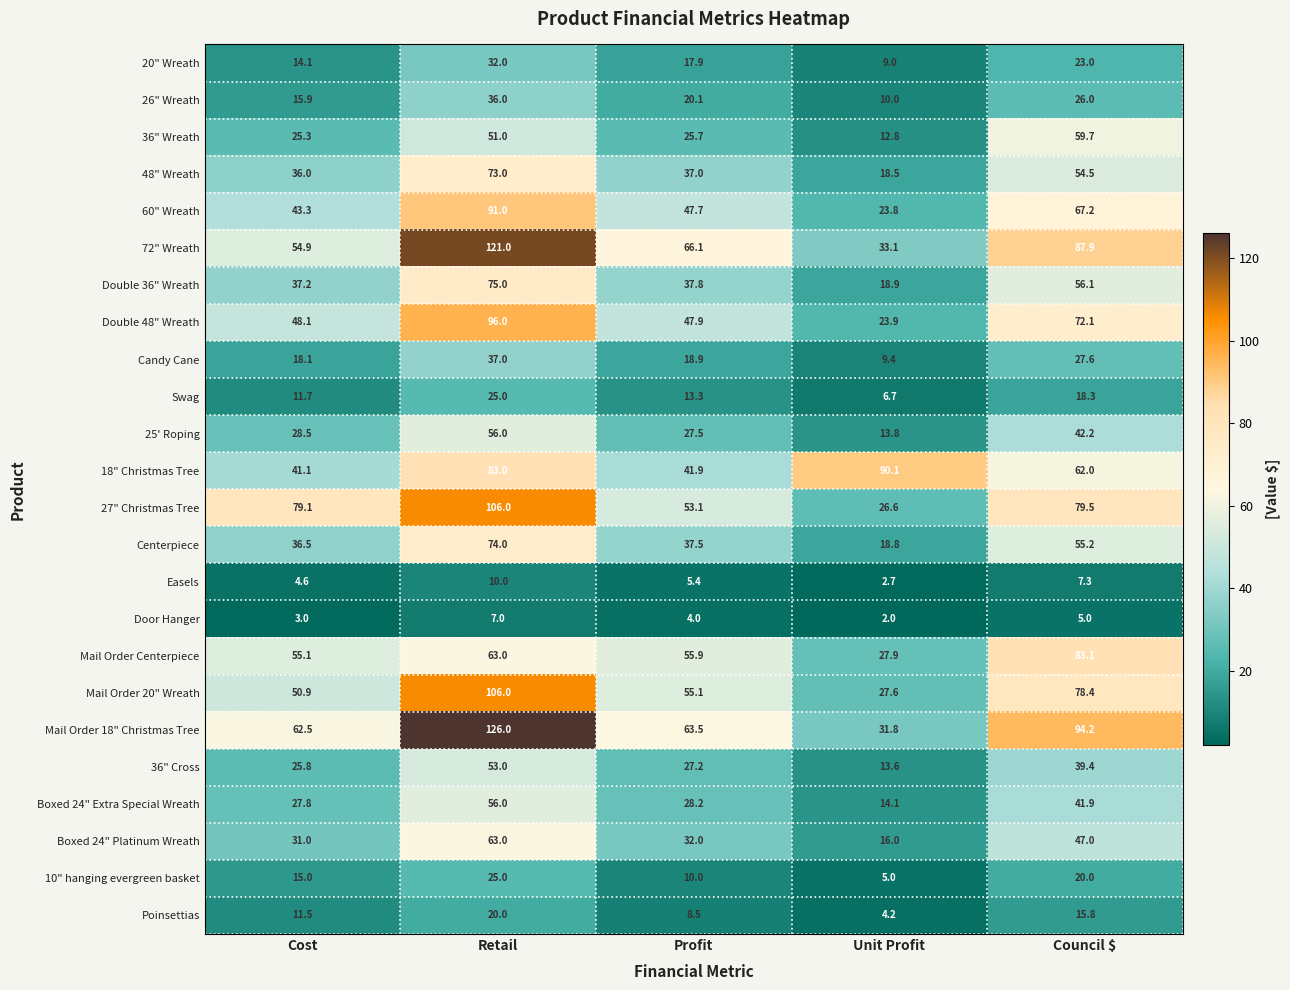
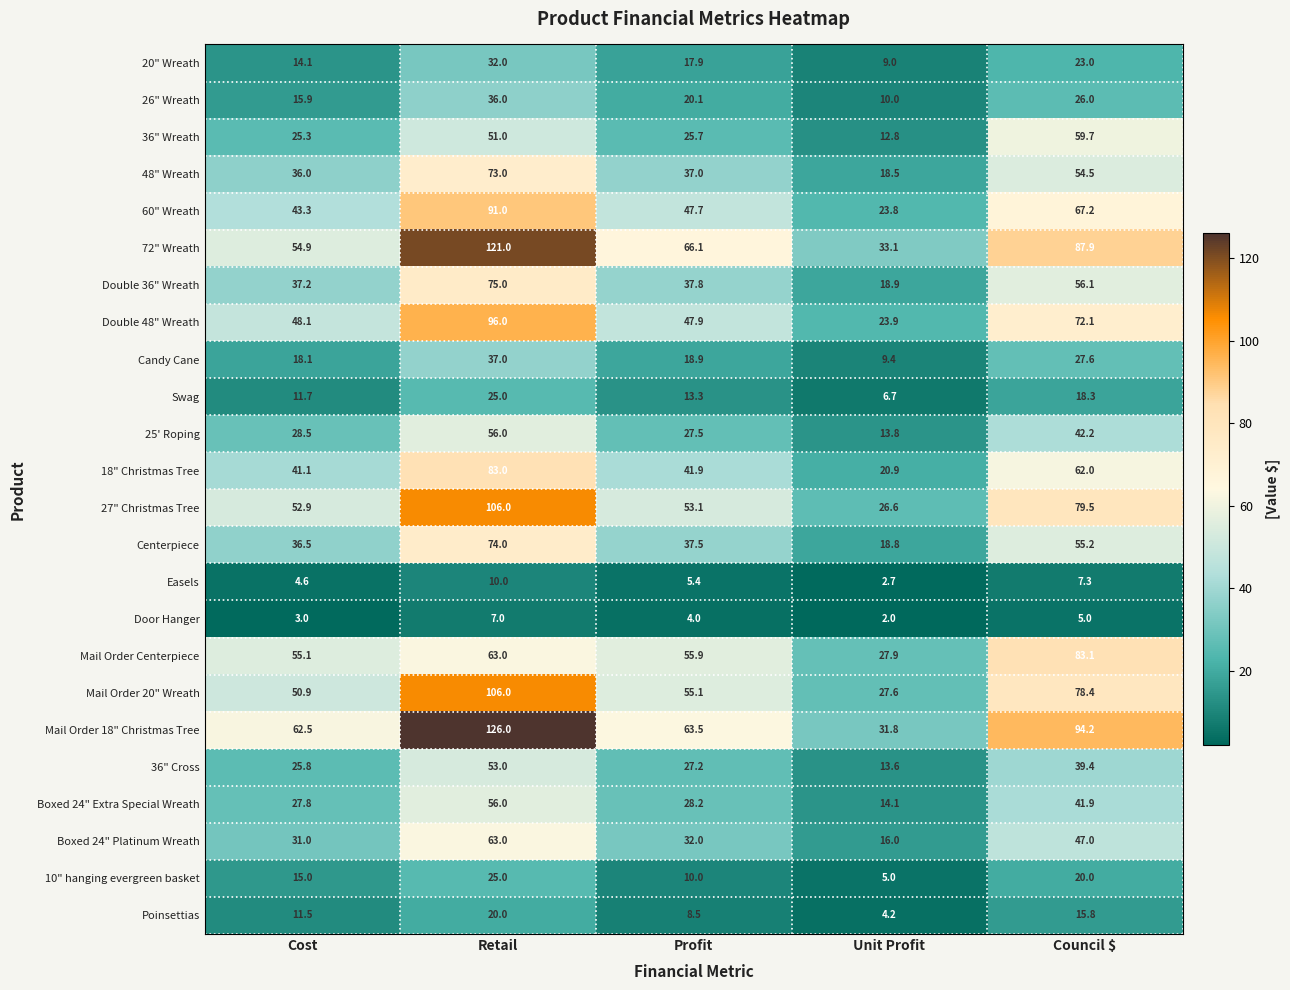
  {
    "20\" Wreath": {
      "Cost": 14.1,
      "Retail": 32.0,
      "Profit": 17.9,
      "Unit Profit": 9.0,
      "Council $": 23.0
    },
    "26\" Wreath": {
      "Cost": 15.9,
      "Retail": 36.0,
      "Profit": 20.1,
      "Unit Profit": 10.0,
      "Council $": 26.0
    },
    "36\" Wreath": {
      "Cost": 25.3,
      "Retail": 51.0,
      "Profit": 25.7,
      "Unit Profit": 12.8,
      "Council $": 59.7
    },
    "48\" Wreath": {
      "Cost": 36.0,
      "Retail": 73.0,
      "Profit": 37.0,
      "Unit Profit": 18.5,
      "Council $": 54.5
    },
    "60\" Wreath": {
      "Cost": 43.3,
      "Retail": 91.0,
      "Profit": 47.7,
      "Unit Profit": 23.8,
      "Council $": 67.2
    },
    "72\" Wreath": {
      "Cost": 54.9,
      "Retail": 121.0,
      "Profit": 66.1,
      "Unit Profit": 33.1,
      "Council $": 87.9
    },
    "Double 36\" Wreath": {
      "Cost": 37.2,
      "Retail": 75.0,
      "Profit": 37.8,
      "Unit Profit": 18.9,
      "Council $": 56.1
    },
    "Double 48\" Wreath": {
      "Cost": 48.1,
      "Retail": 96.0,
      "Profit": 47.9,
      "Unit Profit": 23.9,
      "Council $": 72.1
    },
    "Candy Cane": {
      "Cost": 18.1,
      "Retail": 37.0,
      "Profit": 18.9,
      "Unit Profit": 9.4,
      "Council $": 27.6
    },
    "Swag": {
      "Cost": 11.7,
      "Retail": 25.0,
      "Profit": 13.3,
      "Unit Profit": 6.7,
      "Council $": 18.3
    },
    "25' Roping": {
      "Cost": 28.5,
      "Retail": 56.0,
      "Profit": 27.5,
      "Unit Profit": 13.8,
      "Council $": 42.2
    },
    "18\" Christmas Tree": {
      "Cost": 41.1,
      "Retail": 83.0,
      "Profit": 41.9,
-     "Unit Profit": 90.1,
+     "Unit Profit": 20.9,
      "Council $": 62.0
    },
    "27\" Christmas Tree": {
-     "Cost": 79.1,
+     "Cost": 52.9,
      "Retail": 106.0,
      "Profit": 53.1,
      "Unit Profit": 26.6,
      "Council $": 79.5
    },
    "Centerpiece": {
      "Cost": 36.5,
      "Retail": 74.0,
      "Profit": 37.5,
      "Unit Profit": 18.8,
      "Council $": 55.2
    },
    "Easels": {
      "Cost": 4.6,
      "Retail": 10.0,
      "Profit": 5.4,
      "Unit Profit": 2.7,
      "Council $": 7.3
    },
    "Door Hanger": {
      "Cost": 3.0,
      "Retail": 7.0,
      "Profit": 4.0,
      "Unit Profit": 2.0,
      "Council $": 5.0
    },
    "Mail Order Centerpiece": {
      "Cost": 55.1,
      "Retail": 63.0,
      "Profit": 55.9,
      "Unit Profit": 27.9,
      "Council $": 83.1
    },
    "Mail Order 20\" Wreath": {
      "Cost": 50.9,
      "Retail": 106.0,
      "Profit": 55.1,
      "Unit Profit": 27.6,
      "Council $": 78.4
    },
    "Mail Order 18\" Christmas Tree": {
      "Cost": 62.5,
      "Retail": 126.0,
      "Profit": 63.5,
      "Unit Profit": 31.8,
      "Council $": 94.2
    },
    "36\" Cross": {
      "Cost": 25.8,
      "Retail": 53.0,
      "Profit": 27.2,
      "Unit Profit": 13.6,
      "Council $": 39.4
    },
    "Boxed 24\" Extra Special Wreath": {
      "Cost": 27.8,
      "Retail": 56.0,
      "Profit": 28.2,
      "Unit Profit": 14.1,
      "Council $": 41.9
    },
    "Boxed 24\" Platinum Wreath": {
      "Cost": 31.0,
      "Retail": 63.0,
      "Profit": 32.0,
      "Unit Profit": 16.0,
      "Council $": 47.0
    },
    "10\" hanging evergreen basket": {
      "Cost": 15.0,
      "Retail": 25.0,
      "Profit": 10.0,
      "Unit Profit": 5.0,
      "Council $": 20.0
    },
    "Poinsettias": {
      "Cost": 11.5,
      "Retail": 20.0,
      "Profit": 8.5,
      "Unit Profit": 4.2,
      "Council $": 15.8
    }
  }
